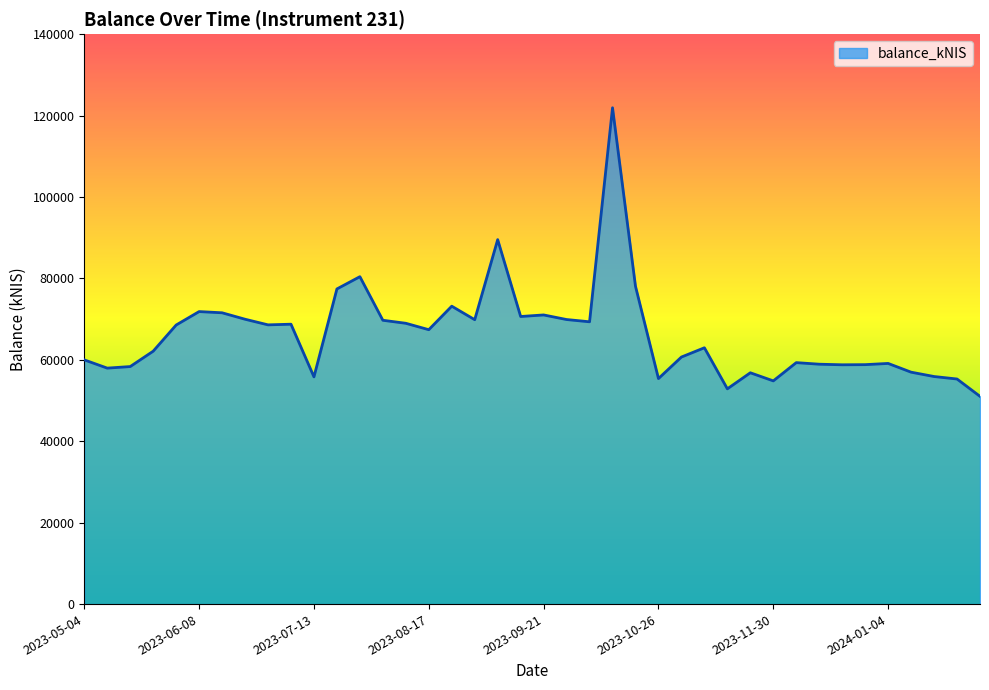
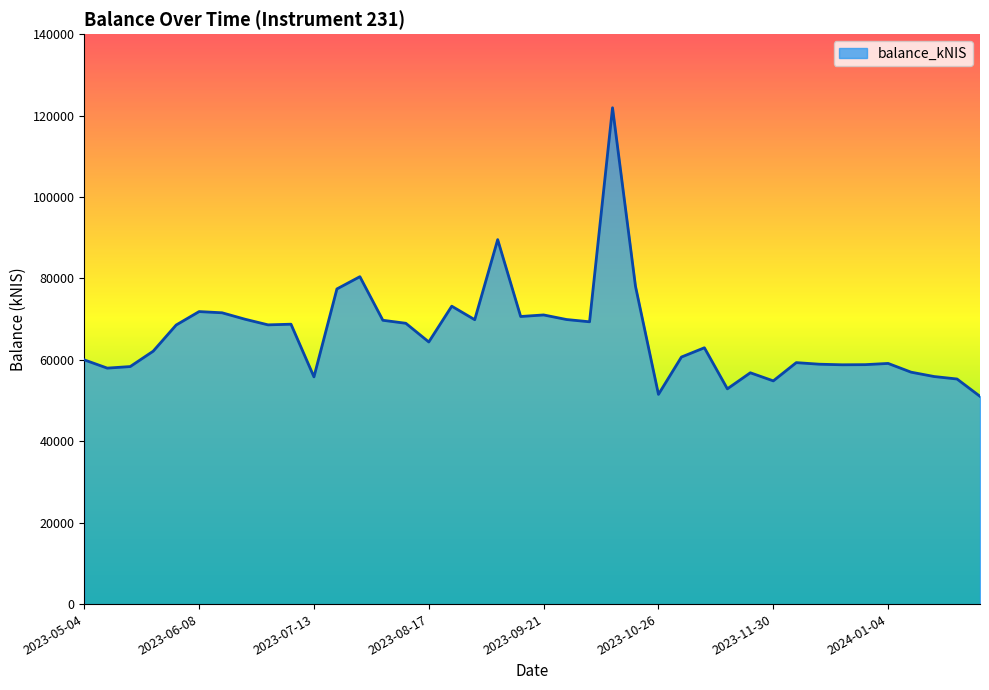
  {
    "2023-05-04": 60000,
    "2023-06-08": 72000,
    "2023-07-13": 56000,
-   "2023-08-17": 67000,
+   "2023-08-17": 64000,
    "2023-09-21": 71000,
-   "2023-10-26": 55000,
+   "2023-10-26": 52000,
    "2023-11-30": 55000,
    "2024-01-04": 59000
  }
